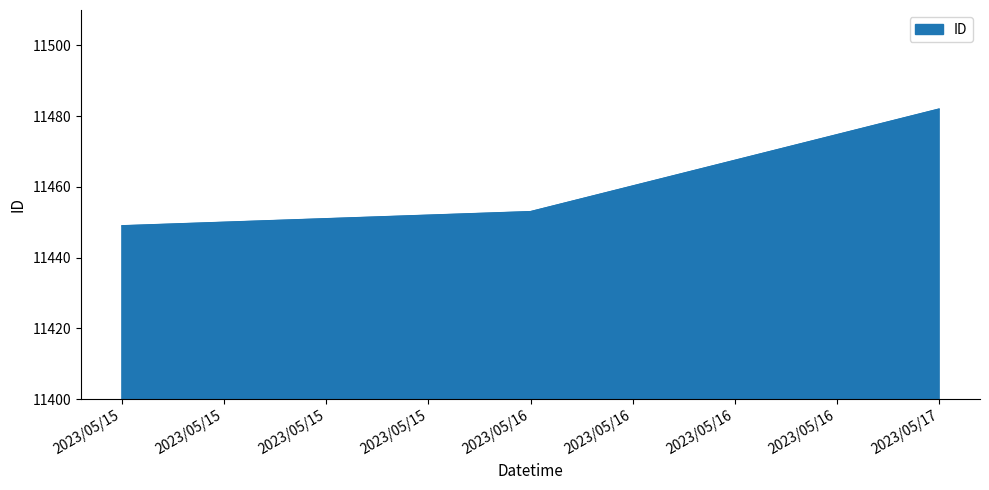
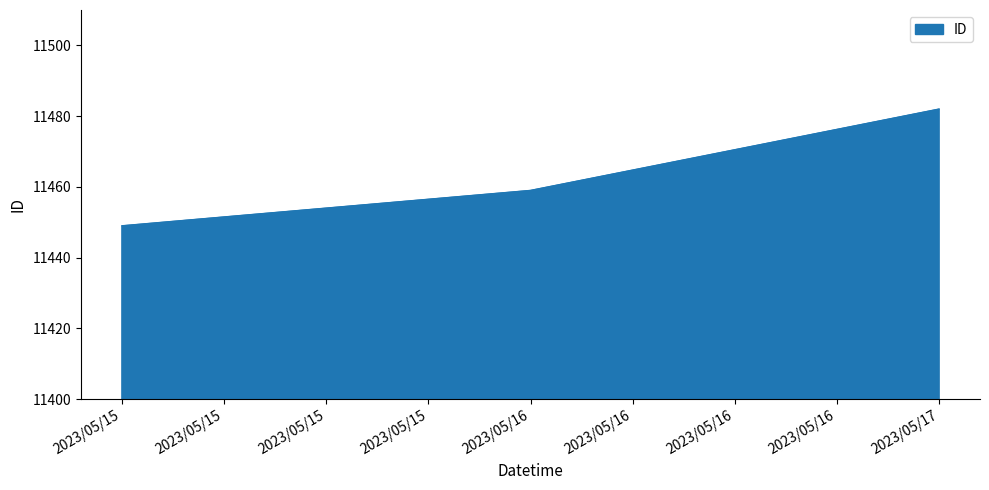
  {
    "2023/05/15": 11449,
-   "2023/05/16": 11453,
+   "2023/05/16": 11459,
    "2023/05/17": 11482
  }
